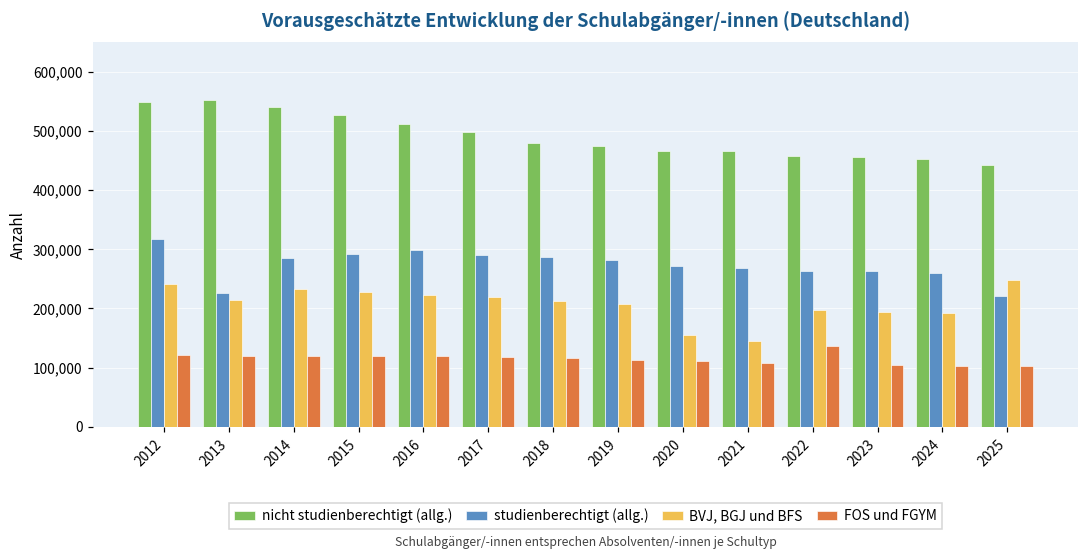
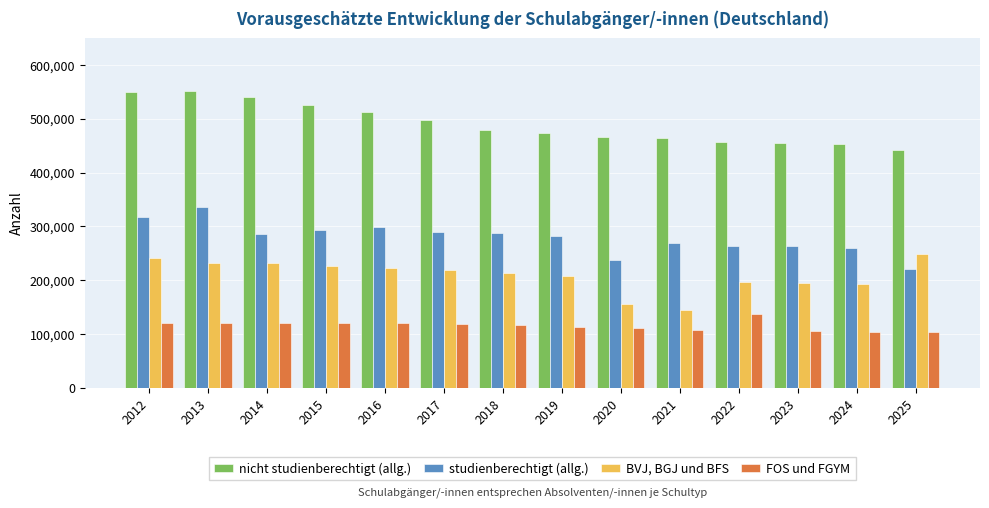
  {
    "nicht studienberechtigt (allg.)": {
      "2012": "550,000",
      "2013": "550,000",
      "2014": "540,000",
      "2015": "530,000",
      "2016": "510,000",
      "2017": "500,000",
      "2018": "480,000",
      "2019": "470,000",
      "2020": "470,000",
      "2021": "470,000",
      "2022": "460,000",
      "2023": "460,000",
      "2024": "450,000",
      "2025": "440,000"
    },
    "studienberechtigt (allg.)": {
      "2012": "320,000",
-     "2013": "230,000",
+     "2013": "340,000",
      "2014": "290,000",
      "2015": "290,000",
      "2016": "300,000",
      "2017": "290,000",
      "2018": "290,000",
      "2019": "280,000",
-     "2020": "270,000",
+     "2020": "240,000",
      "2021": "270,000",
      "2022": "260,000",
      "2023": "260,000",
      "2024": "260,000",
      "2025": "220,000"
    },
    "BVJ, BGJ und BFS": {
      "2012": "240,000",
-     "2013": "210,000",
+     "2013": "230,000",
      "2014": "230,000",
      "2015": "230,000",
      "2016": "220,000",
      "2017": "220,000",
      "2018": "210,000",
      "2019": "210,000",
      "2020": "160,000",
      "2021": "150,000",
      "2022": "200,000",
      "2023": "190,000",
      "2024": "190,000",
      "2025": "250,000"
    },
    "FOS und FGYM": {
      "2012": "120,000",
      "2013": "120,000",
      "2014": "120,000",
      "2015": "120,000",
      "2016": "120,000",
      "2017": "120,000",
      "2018": "120,000",
      "2019": "110,000",
      "2020": "110,000",
      "2021": "110,000",
      "2022": "140,000",
      "2023": "100,000",
      "2024": "100,000",
      "2025": "100,000"
    }
  }
